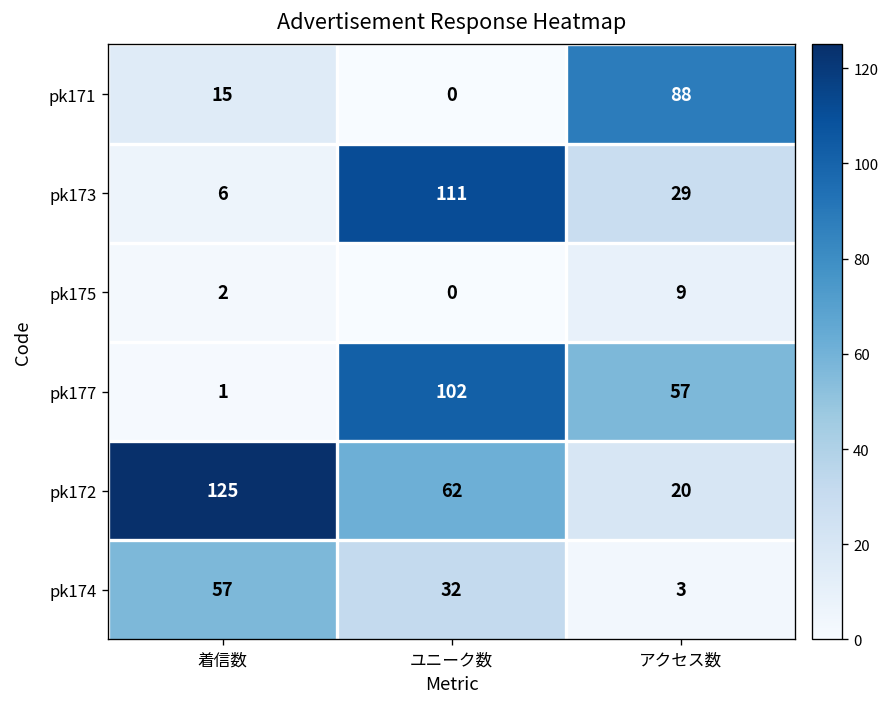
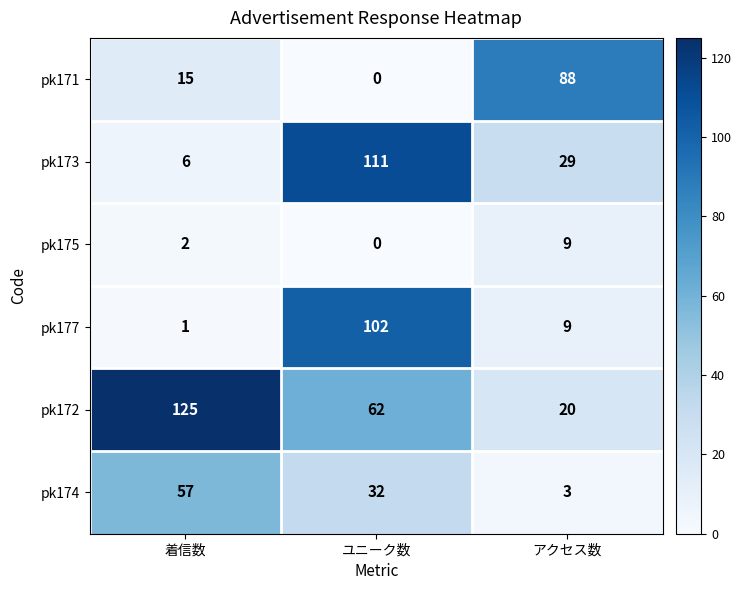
  {
    "pk171": {
      "着信数": 15,
      "ユニーク数": 0,
      "アクセス数": 88
    },
    "pk173": {
      "着信数": 6,
      "ユニーク数": 111,
      "アクセス数": 29
    },
    "pk175": {
      "着信数": 2,
      "ユニーク数": 0,
      "アクセス数": 9
    },
    "pk177": {
      "着信数": 1,
      "ユニーク数": 102,
-     "アクセス数": 57
+     "アクセス数": 9
    },
    "pk172": {
      "着信数": 125,
      "ユニーク数": 62,
      "アクセス数": 20
    },
    "pk174": {
      "着信数": 57,
      "ユニーク数": 32,
      "アクセス数": 3
    }
  }
